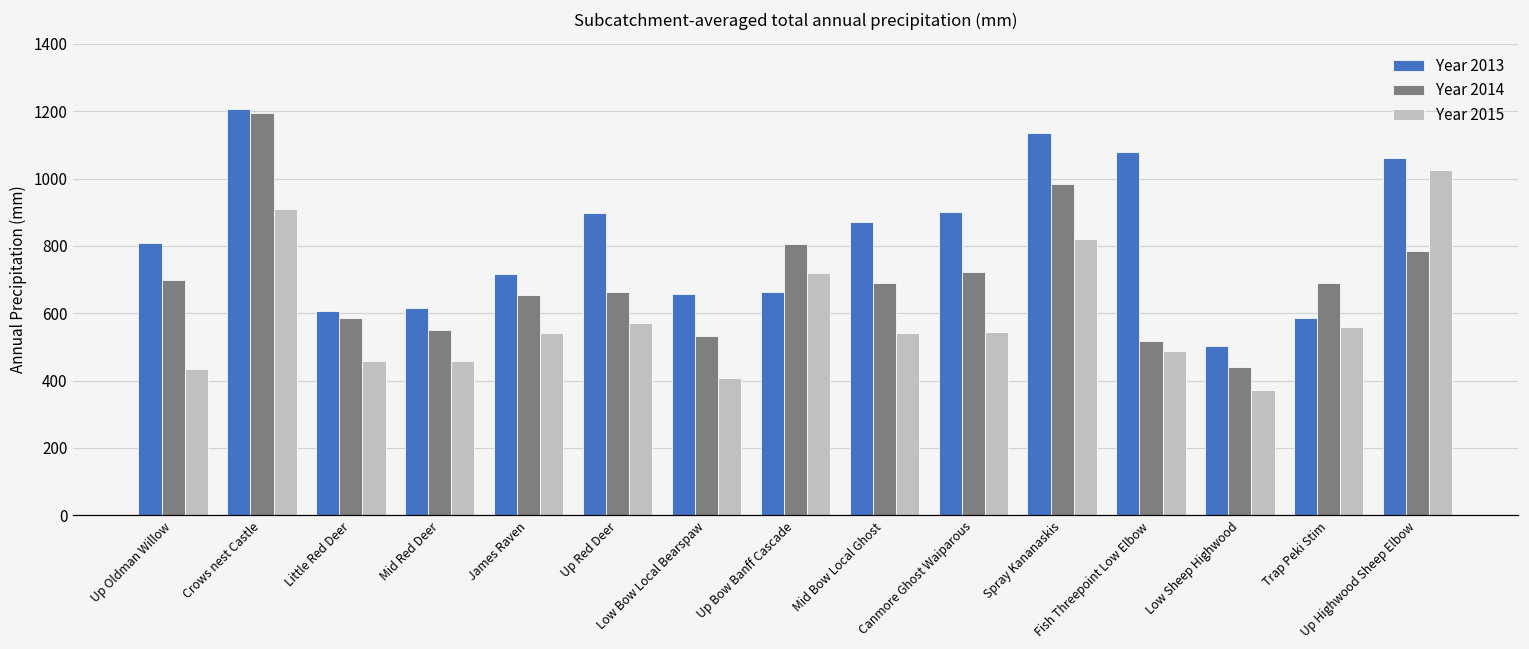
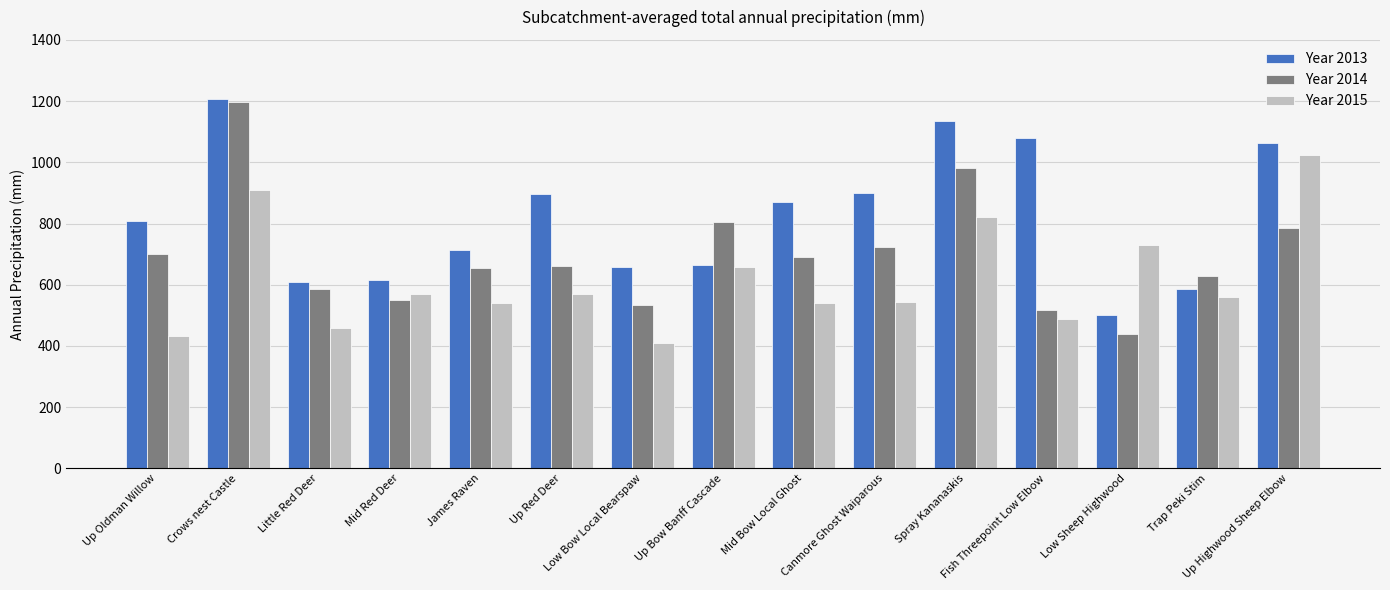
  {
    "Year 2013": {
      "Up Oldman Willow": 810,
      "Crows nest Castle": 1210,
      "Little Red Deer": 610,
      "Mid Red Deer": 610,
      "James Raven": 720,
      "Up Red Deer": 900,
      "Low Bow Local Bearspaw": 660,
      "Up Bow Banff Cascade": 660,
      "Mid Bow Local Ghost": 870,
      "Canmore Ghost Waiparous": 900,
      "Spray Kananaskis": 1140,
      "Fish Threepoint Low Elbow": 1080,
      "Low Sheep Highwood": 500,
      "Trap Peki Stim": 590,
      "Up Highwood Sheep Elbow": 1060
    },
    "Year 2014": {
      "Up Oldman Willow": 700,
      "Crows nest Castle": 1200,
      "Little Red Deer": 590,
      "Mid Red Deer": 550,
      "James Raven": 660,
      "Up Red Deer": 660,
      "Low Bow Local Bearspaw": 530,
      "Up Bow Banff Cascade": 810,
      "Mid Bow Local Ghost": 690,
      "Canmore Ghost Waiparous": 720,
      "Spray Kananaskis": 980,
      "Fish Threepoint Low Elbow": 520,
      "Low Sheep Highwood": 440,
-     "Trap Peki Stim": 690,
+     "Trap Peki Stim": 630,
      "Up Highwood Sheep Elbow": 780
    },
    "Year 2015": {
      "Up Oldman Willow": 430,
      "Crows nest Castle": 910,
      "Little Red Deer": 460,
-     "Mid Red Deer": 460,
+     "Mid Red Deer": 570,
      "James Raven": 540,
      "Up Red Deer": 570,
      "Low Bow Local Bearspaw": 410,
-     "Up Bow Banff Cascade": 720,
+     "Up Bow Banff Cascade": 660,
      "Mid Bow Local Ghost": 540,
      "Canmore Ghost Waiparous": 540,
      "Spray Kananaskis": 820,
      "Fish Threepoint Low Elbow": 490,
-     "Low Sheep Highwood": 370,
+     "Low Sheep Highwood": 730,
      "Trap Peki Stim": 560,
      "Up Highwood Sheep Elbow": 1030
    }
  }
